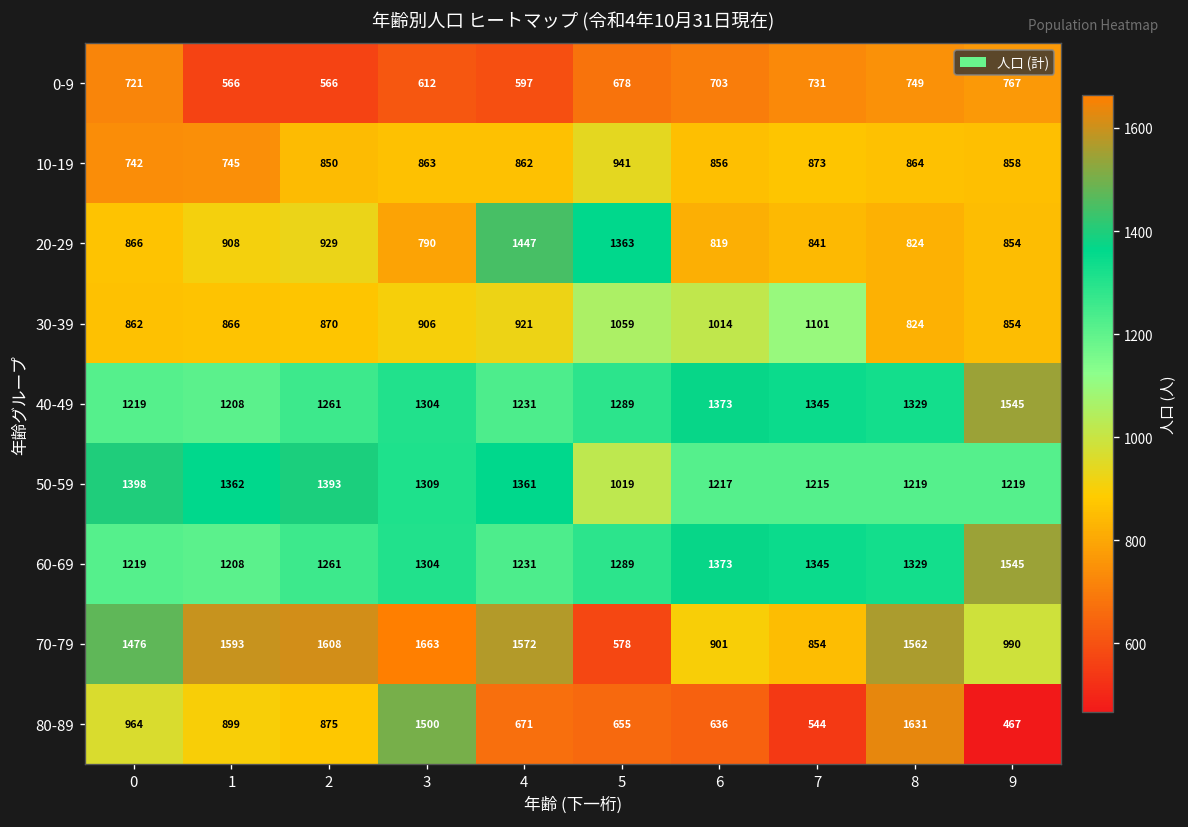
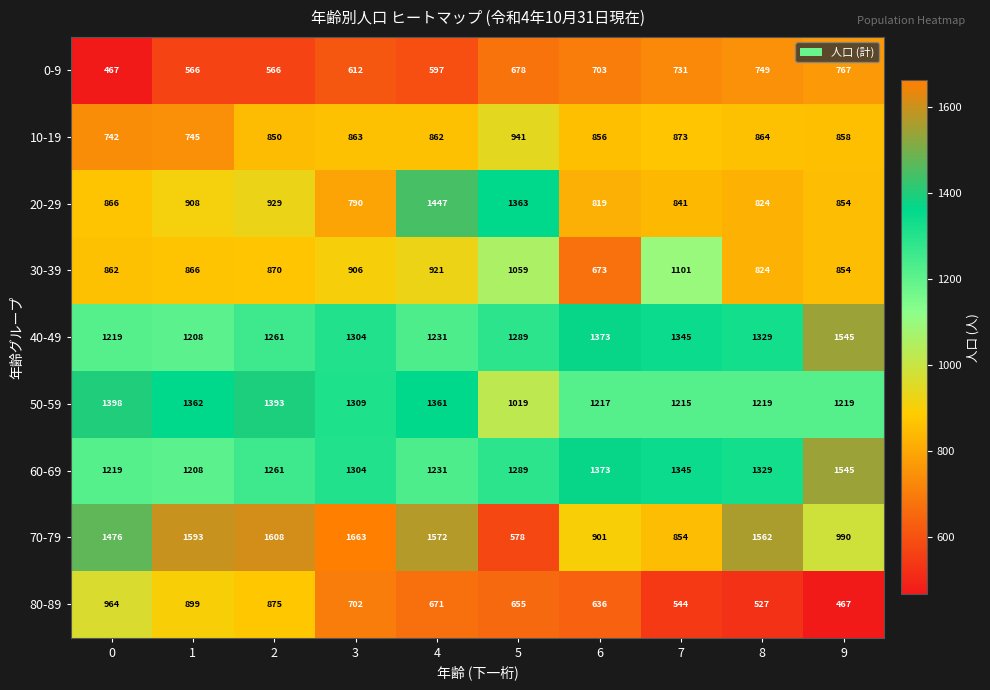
  {
    "0-9": {
-     "0": 721,
+     "0": 467,
      "1": 566,
      "2": 566,
      "3": 612,
      "4": 597,
      "5": 678,
      "6": 703,
      "7": 731,
      "8": 749,
      "9": 767
    },
    "10-19": {
      "0": 742,
      "1": 745,
      "2": 850,
      "3": 863,
      "4": 862,
      "5": 941,
      "6": 856,
      "7": 873,
      "8": 864,
      "9": 858
    },
    "20-29": {
      "0": 866,
      "1": 908,
      "2": 929,
      "3": 790,
      "4": 1447,
      "5": 1363,
      "6": 819,
      "7": 841,
      "8": 824,
      "9": 854
    },
    "30-39": {
      "0": 862,
      "1": 866,
      "2": 870,
      "3": 906,
      "4": 921,
      "5": 1059,
-     "6": 1014,
+     "6": 673,
      "7": 1101,
      "8": 824,
      "9": 854
    },
    "40-49": {
      "0": 1219,
      "1": 1208,
      "2": 1261,
      "3": 1304,
      "4": 1231,
      "5": 1289,
      "6": 1373,
      "7": 1345,
      "8": 1329,
      "9": 1545
    },
    "50-59": {
      "0": 1398,
      "1": 1362,
      "2": 1393,
      "3": 1309,
      "4": 1361,
      "5": 1019,
      "6": 1217,
      "7": 1215,
      "8": 1219,
      "9": 1219
    },
    "60-69": {
      "0": 1219,
      "1": 1208,
      "2": 1261,
      "3": 1304,
      "4": 1231,
      "5": 1289,
      "6": 1373,
      "7": 1345,
      "8": 1329,
      "9": 1545
    },
    "70-79": {
      "0": 1476,
      "1": 1593,
      "2": 1608,
      "3": 1663,
      "4": 1572,
      "5": 578,
      "6": 901,
      "7": 854,
      "8": 1562,
      "9": 990
    },
    "80-89": {
      "0": 964,
      "1": 899,
      "2": 875,
-     "3": 1500,
+     "3": 702,
      "4": 671,
      "5": 655,
      "6": 636,
      "7": 544,
-     "8": 1631,
+     "8": 527,
      "9": 467
    }
  }
